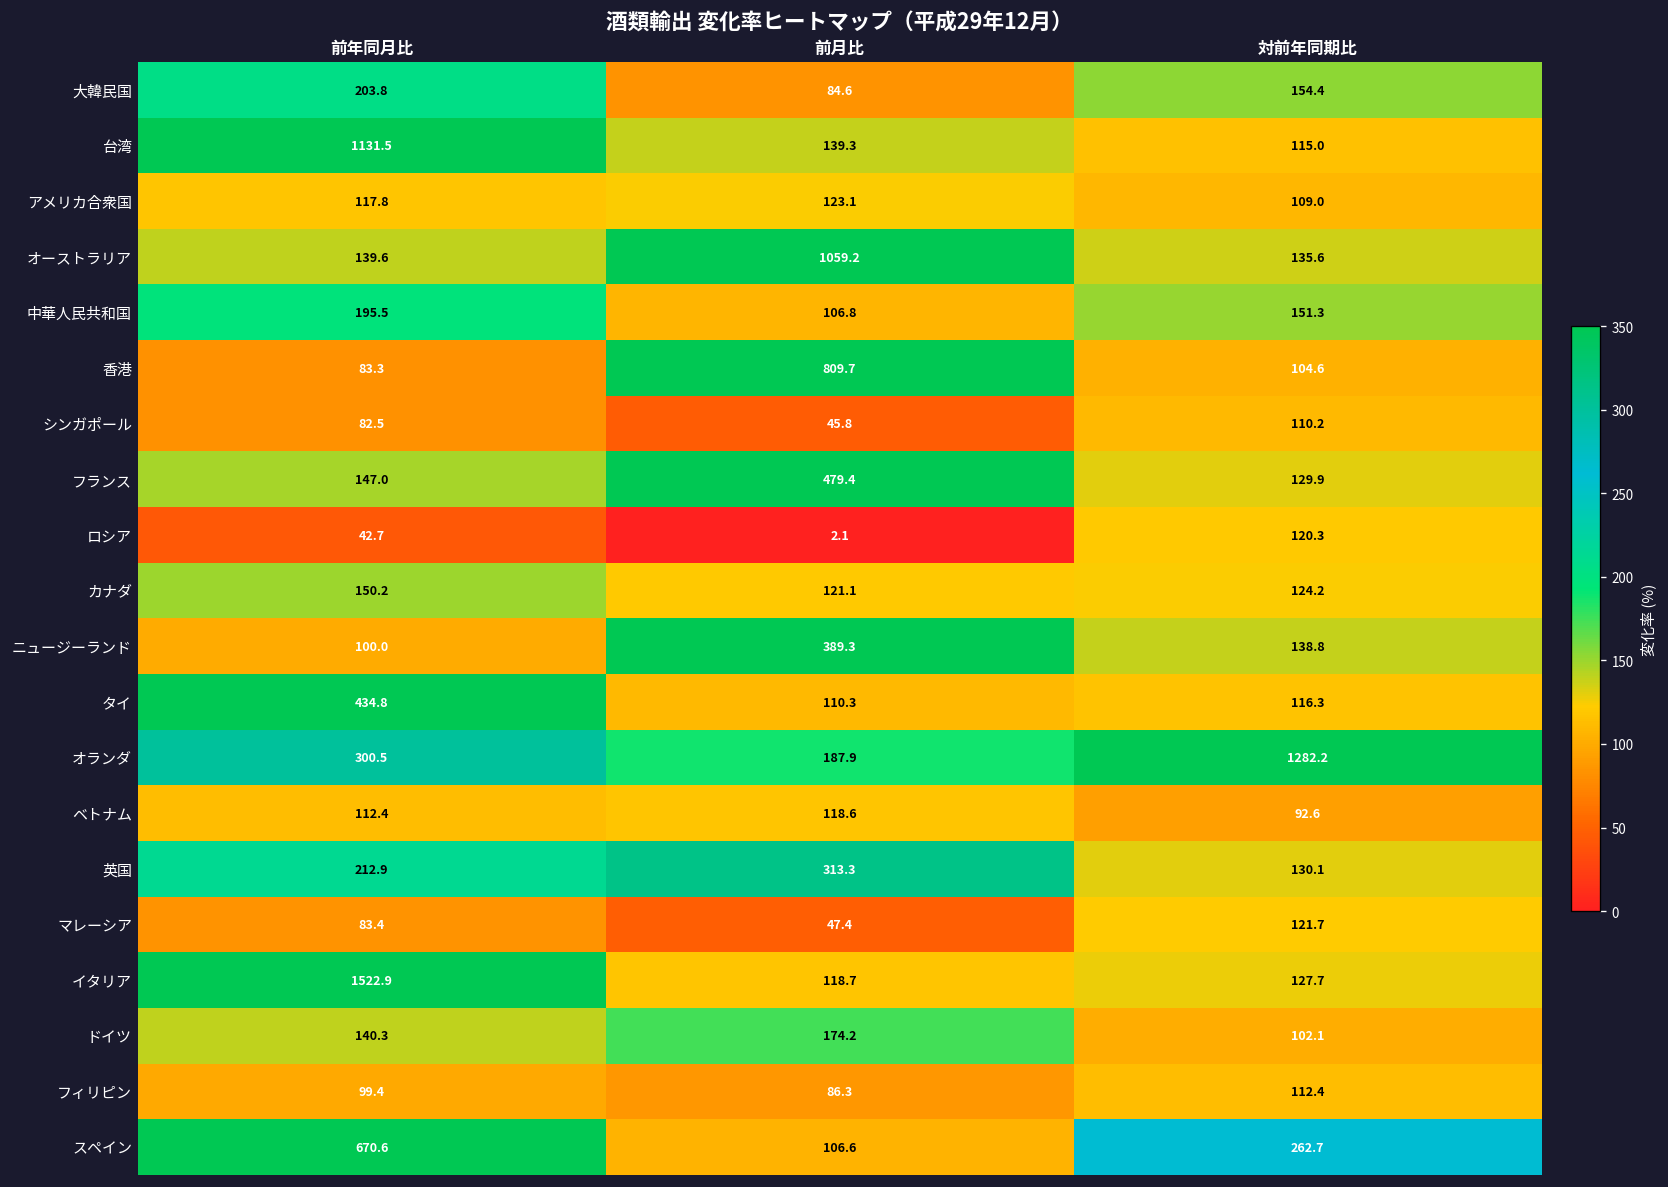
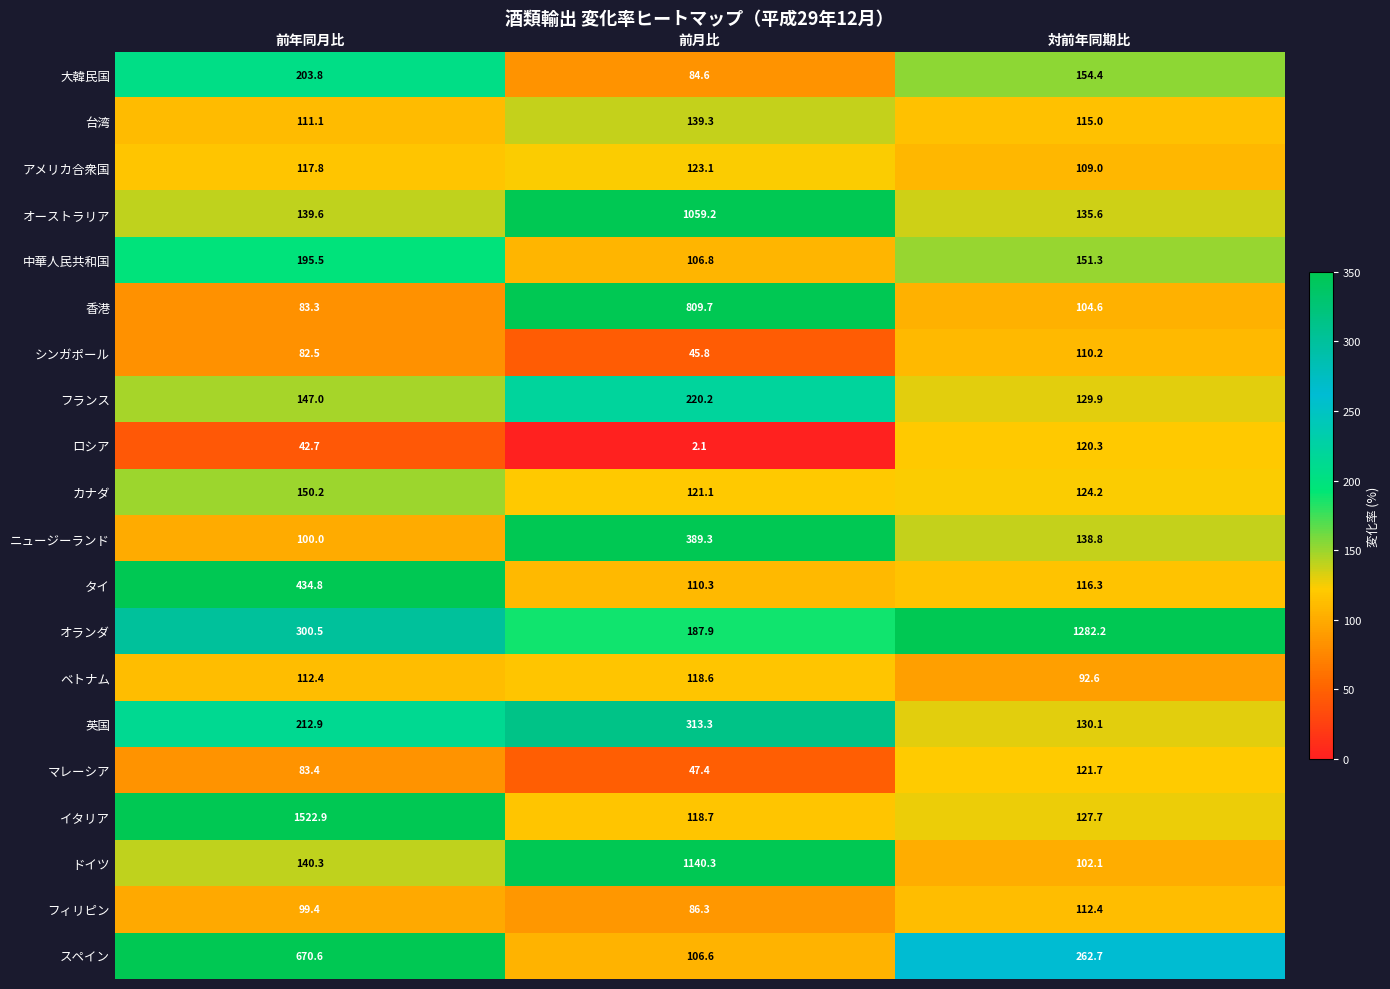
  {
    "大韓民国": {
      "前年同月比": 203.8,
      "前月比": 84.6,
      "対前年同期比": 154.4
    },
    "台湾": {
-     "前年同月比": 1131.5,
+     "前年同月比": 111.1,
      "前月比": 139.3,
      "対前年同期比": 115.0
    },
    "アメリカ合衆国": {
      "前年同月比": 117.8,
      "前月比": 123.1,
      "対前年同期比": 109.0
    },
    "オーストラリア": {
      "前年同月比": 139.6,
      "前月比": 1059.2,
      "対前年同期比": 135.6
    },
    "中華人民共和国": {
      "前年同月比": 195.5,
      "前月比": 106.8,
      "対前年同期比": 151.3
    },
    "香港": {
      "前年同月比": 83.3,
      "前月比": 809.7,
      "対前年同期比": 104.6
    },
    "シンガポール": {
      "前年同月比": 82.5,
      "前月比": 45.8,
      "対前年同期比": 110.2
    },
    "フランス": {
      "前年同月比": 147.0,
-     "前月比": 479.4,
+     "前月比": 220.2,
      "対前年同期比": 129.9
    },
    "ロシア": {
      "前年同月比": 42.7,
      "前月比": 2.1,
      "対前年同期比": 120.3
    },
    "カナダ": {
      "前年同月比": 150.2,
      "前月比": 121.1,
      "対前年同期比": 124.2
    },
    "ニュージーランド": {
      "前年同月比": 100.0,
      "前月比": 389.3,
      "対前年同期比": 138.8
    },
    "タイ": {
      "前年同月比": 434.8,
      "前月比": 110.3,
      "対前年同期比": 116.3
    },
    "オランダ": {
      "前年同月比": 300.5,
      "前月比": 187.9,
      "対前年同期比": 1282.2
    },
    "ベトナム": {
      "前年同月比": 112.4,
      "前月比": 118.6,
      "対前年同期比": 92.6
    },
    "英国": {
      "前年同月比": 212.9,
      "前月比": 313.3,
      "対前年同期比": 130.1
    },
    "マレーシア": {
      "前年同月比": 83.4,
      "前月比": 47.4,
      "対前年同期比": 121.7
    },
    "イタリア": {
      "前年同月比": 1522.9,
      "前月比": 118.7,
      "対前年同期比": 127.7
    },
    "ドイツ": {
      "前年同月比": 140.3,
-     "前月比": 174.2,
+     "前月比": 1140.3,
      "対前年同期比": 102.1
    },
    "フィリピン": {
      "前年同月比": 99.4,
      "前月比": 86.3,
      "対前年同期比": 112.4
    },
    "スペイン": {
      "前年同月比": 670.6,
      "前月比": 106.6,
      "対前年同期比": 262.7
    }
  }
